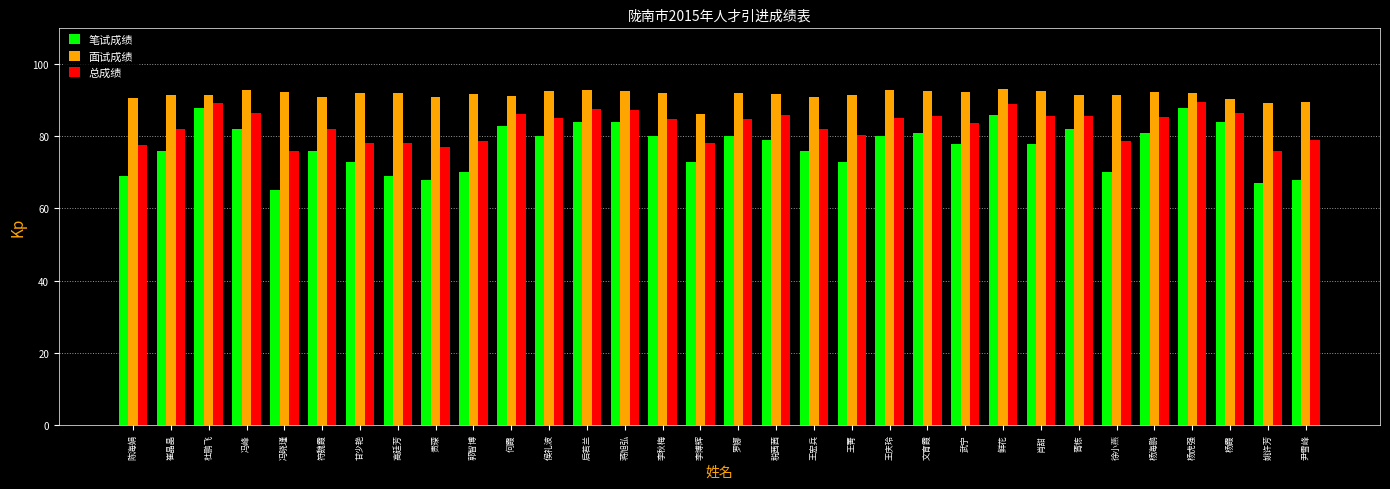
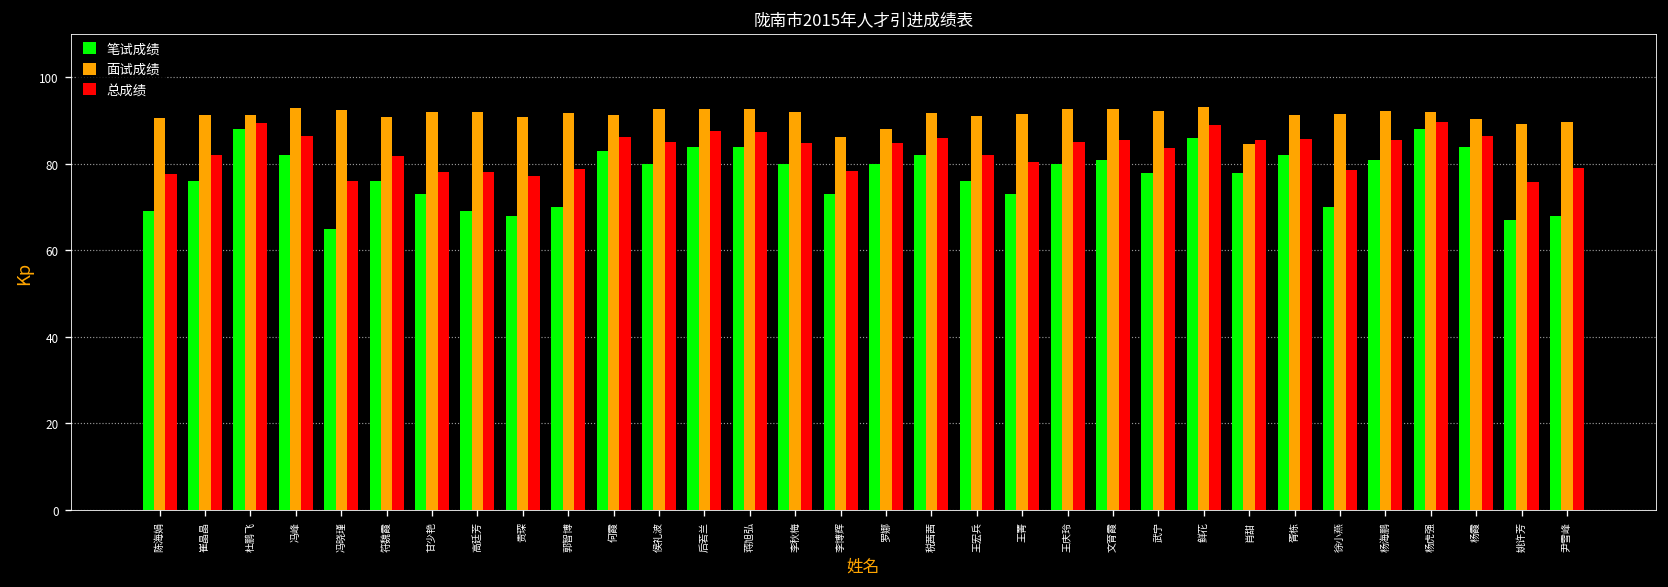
  {
    "笔试成绩": {
      "陈海娟": 69,
      "崔晶晶": 76,
      "杜鹏飞": 88,
      "冯峰": 82,
      "冯晓瑾": 65,
      "符魏霞": 76,
      "甘少艳": 73,
      "高廷芳": 69,
      "贵琛": 68,
      "郭智博": 70,
      "何霞": 83,
      "侯礼波": 80,
      "后若兰": 84,
      "蒋旭弘": 84,
      "李秋梅": 80,
      "李博辉": 73,
      "罗娜": 80,
-     "税茜茜": 79,
+     "税茜茜": 82,
      "王宏兵": 76,
      "王菁": 73,
      "王庆玲": 80,
      "文育霞": 81,
      "武宁": 78,
      "鲜花": 86,
      "肖甜": 78,
      "胥栋": 82,
      "徐小燕": 70,
      "杨海鹏": 81,
      "杨虎强": 88,
      "杨霞": 84,
      "姚许芳": 67,
      "尹雪峰": 68
    },
    "面试成绩": {
      "陈海娟": 91,
      "崔晶晶": 91,
      "杜鹏飞": 91,
      "冯峰": 93,
      "冯晓瑾": 92,
      "符魏霞": 91,
      "甘少艳": 92,
      "高廷芳": 92,
      "贵琛": 91,
      "郭智博": 92,
      "何霞": 91,
      "侯礼波": 93,
      "后若兰": 93,
      "蒋旭弘": 93,
      "李秋梅": 92,
      "李博辉": 86,
-     "罗娜": 92,
+     "罗娜": 88,
      "税茜茜": 92,
      "王宏兵": 91,
      "王菁": 92,
      "王庆玲": 93,
      "文育霞": 93,
      "武宁": 92,
      "鲜花": 93,
-     "肖甜": 93,
+     "肖甜": 85,
      "胥栋": 91,
      "徐小燕": 92,
      "杨海鹏": 92,
      "杨虎强": 92,
      "杨霞": 90,
      "姚许芳": 89,
      "尹雪峰": 90
    },
    "总成绩": {
      "陈海娟": 78,
      "崔晶晶": 82,
      "杜鹏飞": 89,
      "冯峰": 86,
      "冯晓瑾": 76,
      "符魏霞": 82,
      "甘少艳": 78,
      "高廷芳": 78,
      "贵琛": 77,
      "郭智博": 79,
      "何霞": 86,
      "侯礼波": 85,
      "后若兰": 88,
      "蒋旭弘": 87,
      "李秋梅": 85,
      "李博辉": 78,
      "罗娜": 85,
      "税茜茜": 86,
      "王宏兵": 82,
      "王菁": 80,
      "王庆玲": 85,
      "文育霞": 86,
      "武宁": 84,
      "鲜花": 89,
      "肖甜": 86,
      "胥栋": 86,
      "徐小燕": 79,
      "杨海鹏": 85,
      "杨虎强": 90,
      "杨霞": 87,
      "姚许芳": 76,
      "尹雪峰": 79
    }
  }
